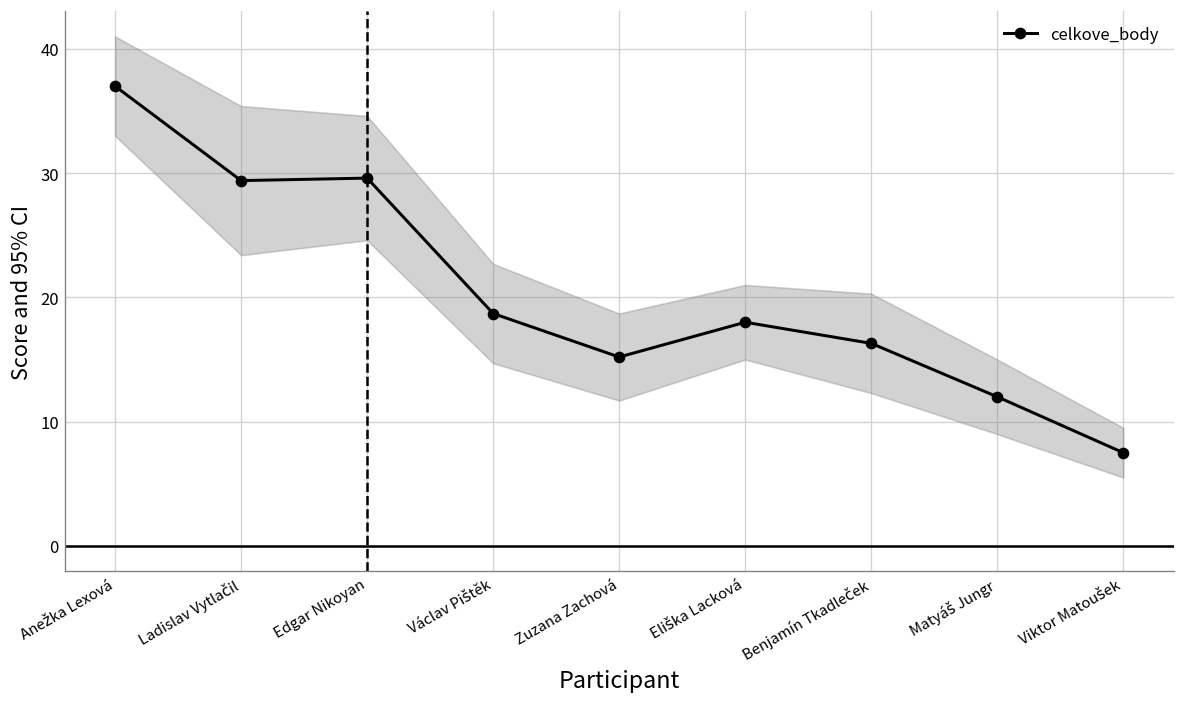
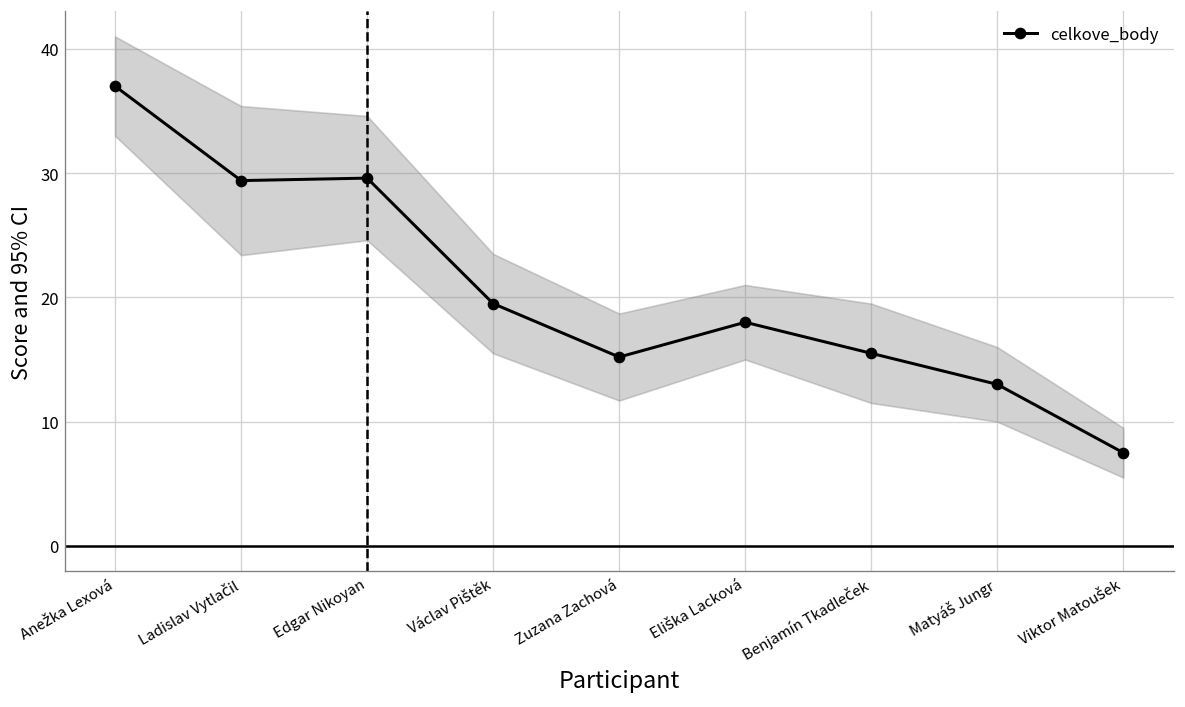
  {
    "celkove_body": {
      "Anežka Lexová": 37.0,
      "Ladislav Vytlačil": 29.4,
      "Edgar Nikoyan": 29.6,
-     "Václav Pištěk": 18.7,
+     "Václav Pištěk": 19.5,
      "Zuzana Zachová": 15.2,
      "Eliška Lacková": 18.0,
-     "Benjamín Tkadleček": 16.3,
-     "Matyáš Jungr": 12,
+     "Benjamín Tkadleček": 15.5,
+     "Matyáš Jungr": 13,
      "Viktor Matoušek": 7.5
    }
  }
